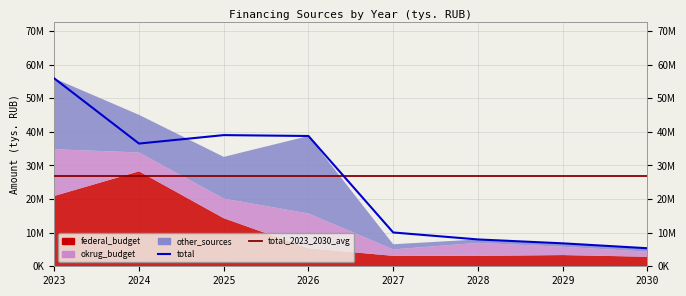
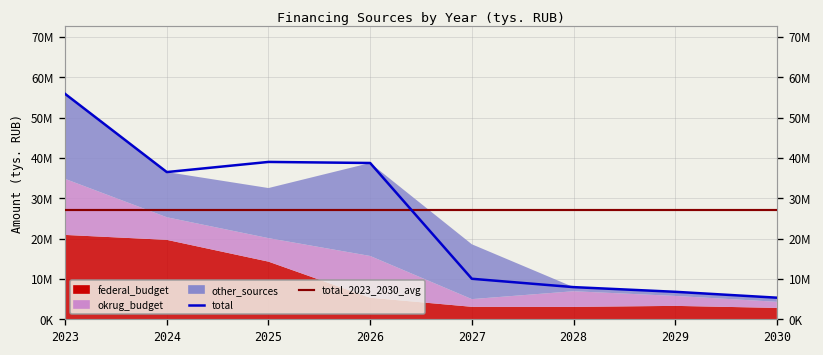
  {
    "federal_budget": {
      "2023": 21000000,
-     "2024": 28000000,
+     "2024": 20000000,
      "2025": 14000000,
      "2027": 3000000,
      "2028": 3000000,
      "2029": 3000000,
      "2030": 3000000
    },
    "total": {
      "2025": 39000000,
      "2027": 10000000
    },
    "okrug_budget": {
      "2023": 14000000,
      "2024": 6000000,
      "2025": 6000000,
      "2026": 10000000,
      "2027": 2000000,
      "2028": 4000000,
      "2029": 2000000,
      "2030": 2000000
    },
    "other_sources": {
      "2025": 12000000,
-     "2027": 2000000
+     "2027": 14000000
    }
  }
